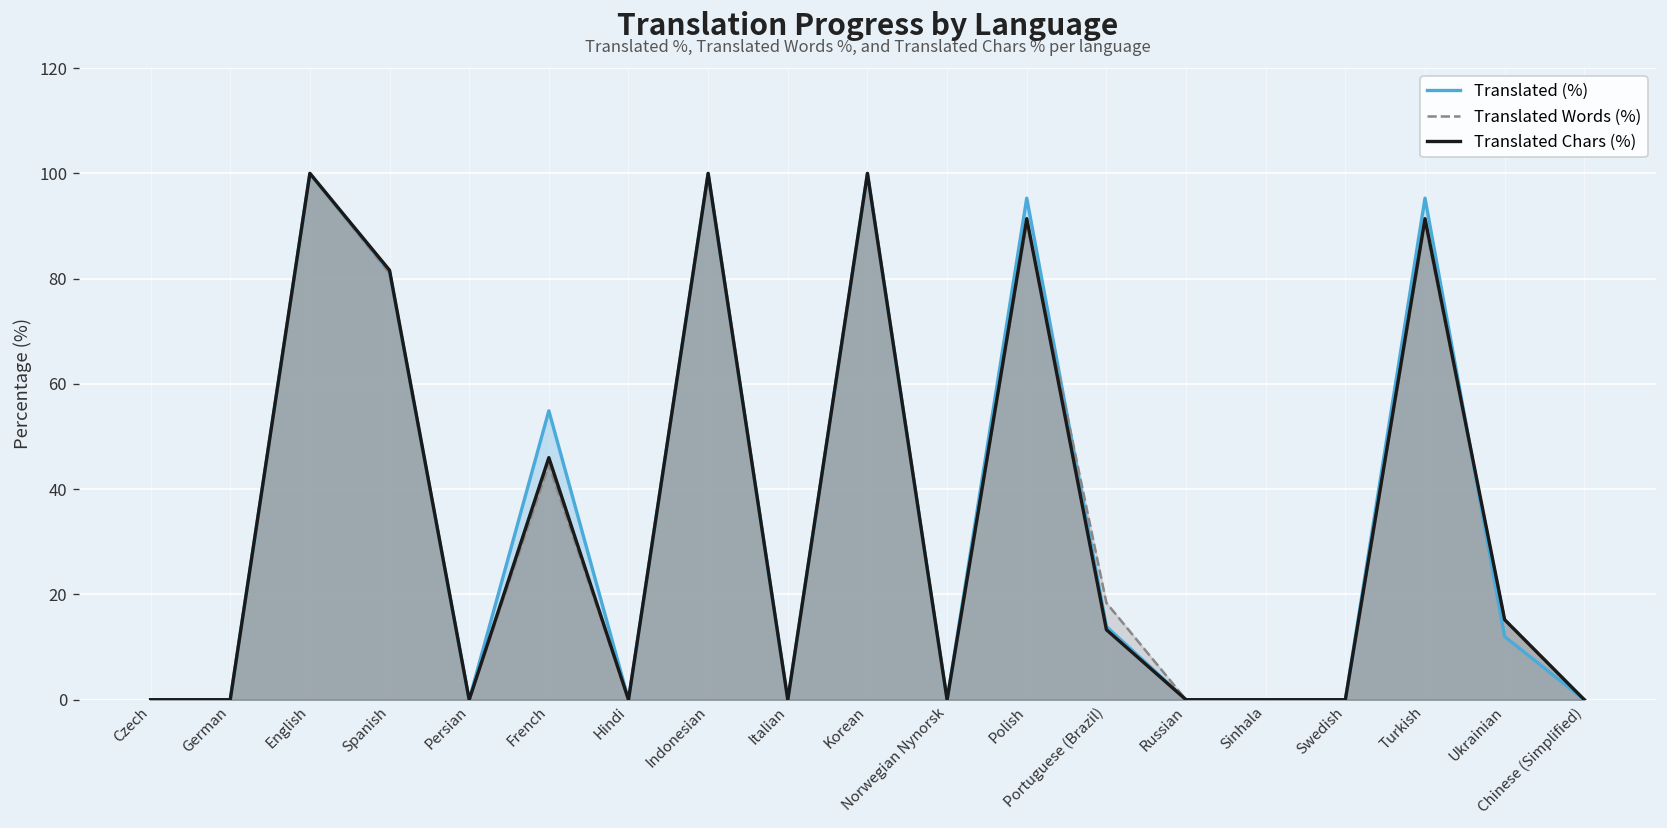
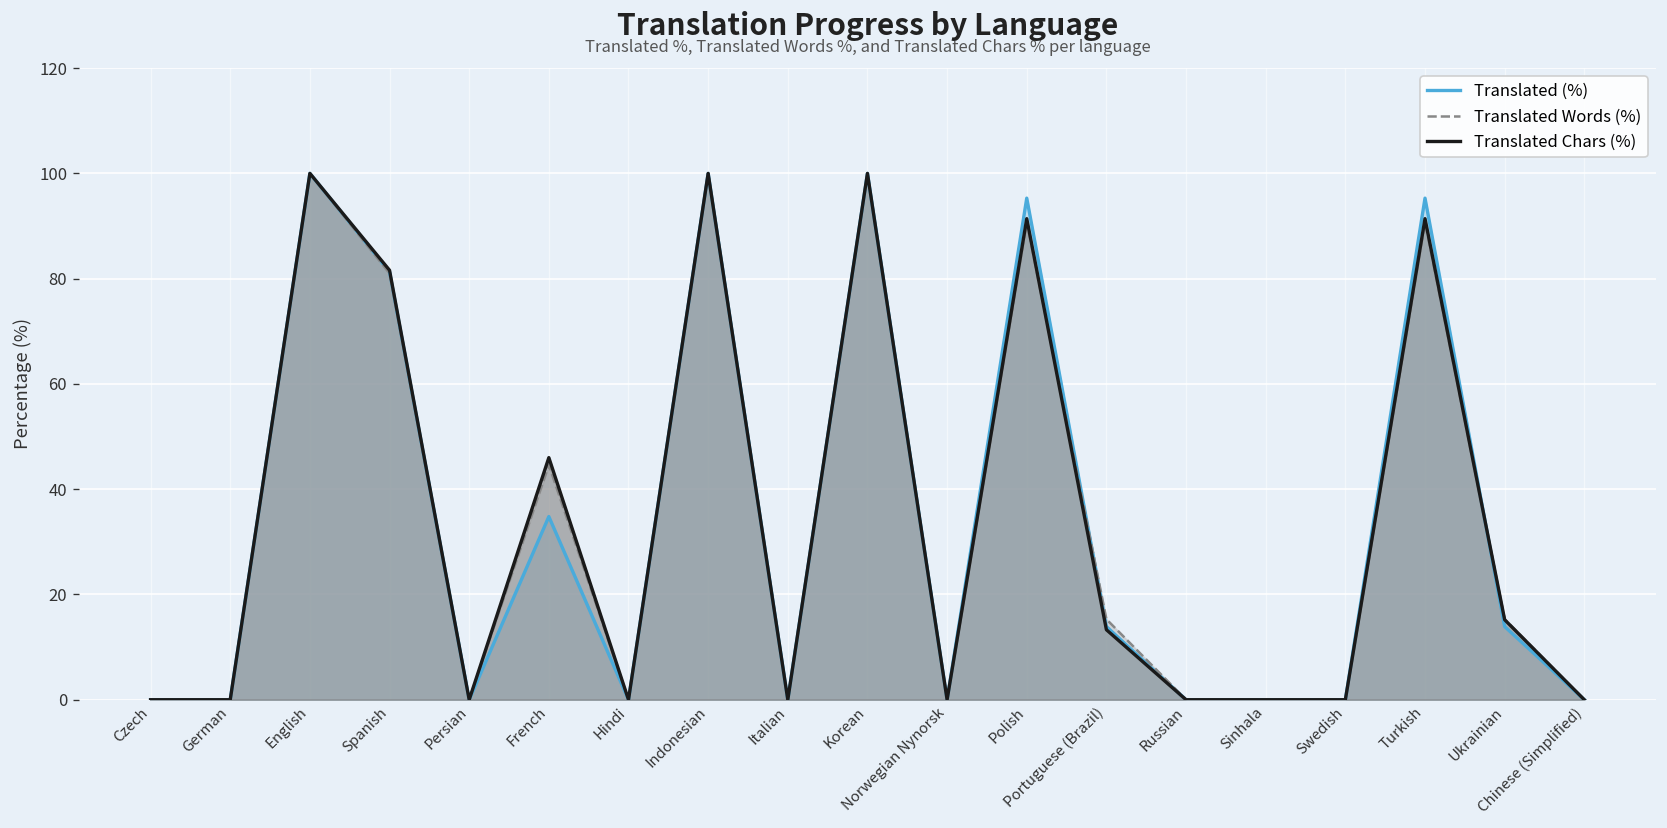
  {
    "Translated (%)": {
-     "French": 55,
+     "French": 35,
      "Polish": 95,
      "Portuguese (Brazil)": 14,
      "Turkish": 95,
-     "Ukrainian": 12
+     "Ukrainian": 14
    },
    "Translated Words (%)": {
      "French": 45,
      "Polish": 91,
-     "Portuguese (Brazil)": 18,
+     "Portuguese (Brazil)": 15,
      "Turkish": 91
    },
    "Translated Chars (%)": {
      "French": 46,
      "Polish": 91,
      "Portuguese (Brazil)": 13,
      "Turkish": 91
    }
  }
